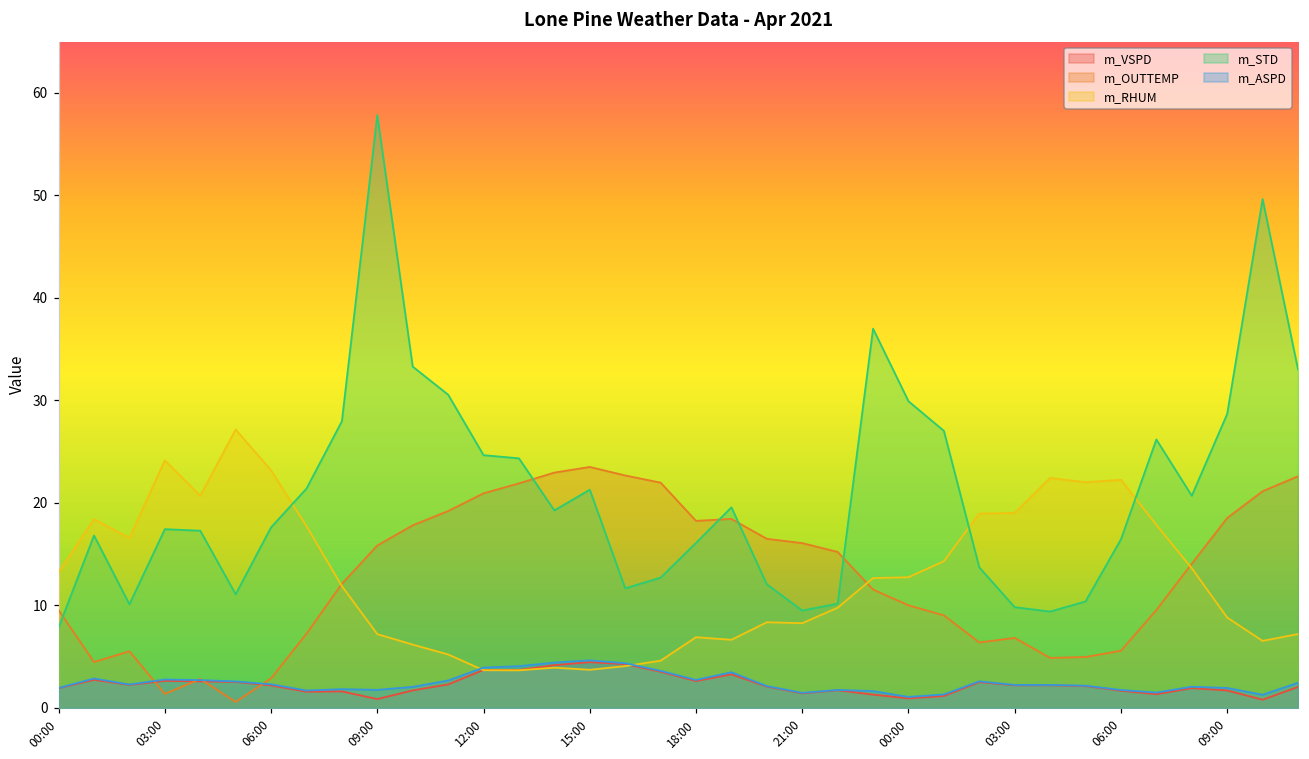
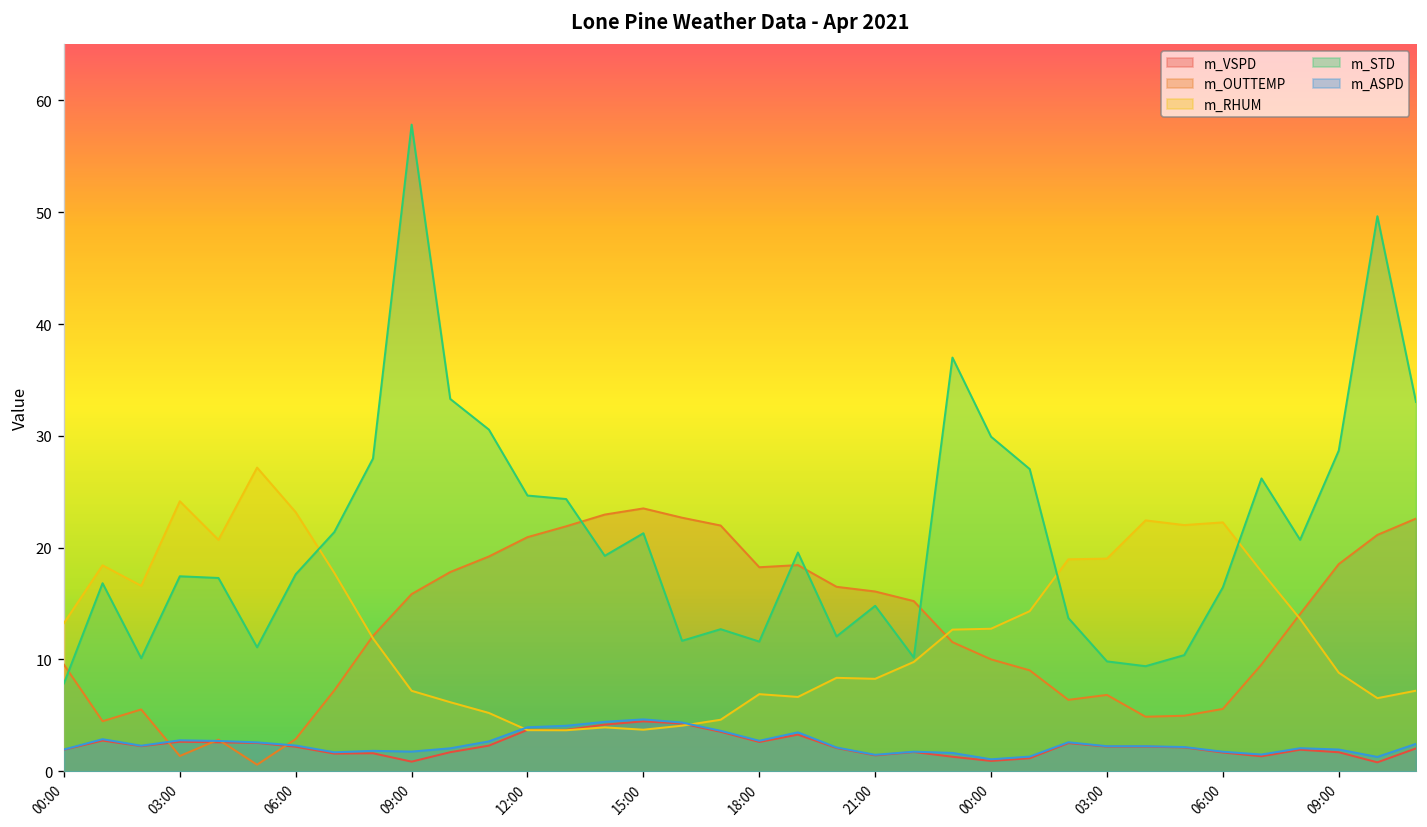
  {
    "m_STD": {
      "12:00": 25,
      "15:00": 21,
-     "18:00": 16,
-     "21:00": 10
+     "18:00": 12,
+     "21:00": 15
    }
  }
